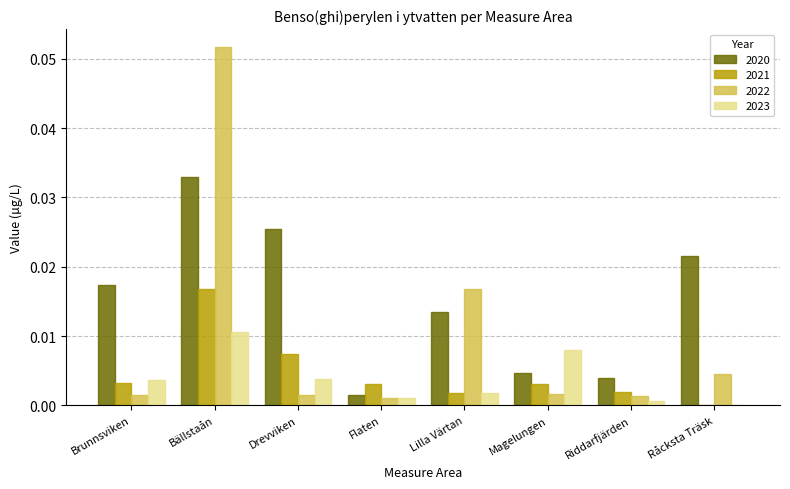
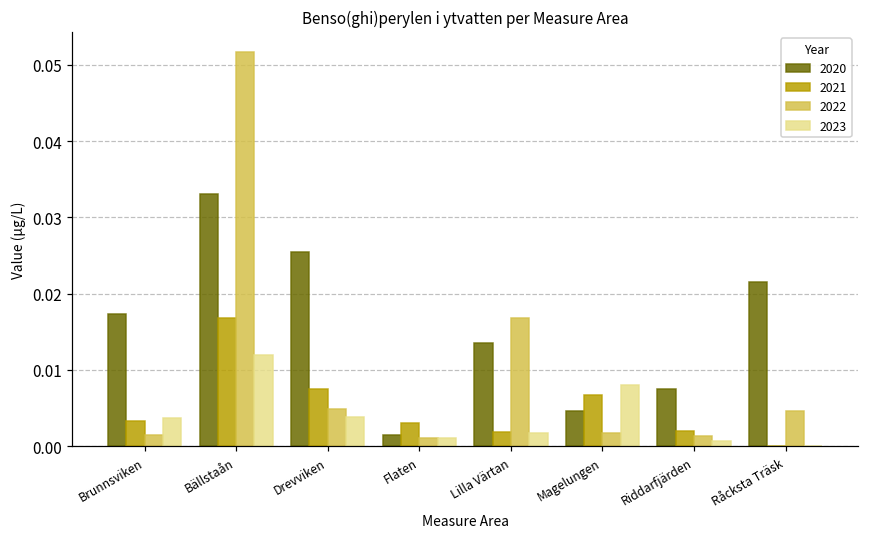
  {
    "2020": {
      "Brunnsviken": 0.017,
      "Bällstaån": 0.033,
      "Drevviken": 0.026,
      "Flaten": 0.002,
      "Lilla Värtan": 0.014,
      "Magelungen": 0.005,
-     "Riddarfjärden": 0.004,
+     "Riddarfjärden": 0.008,
      "Råcksta Träsk": 0.022
    },
    "2021": {
      "Brunnsviken": 0.003,
      "Bällstaån": 0.017,
      "Drevviken": 0.007,
      "Flaten": 0.003,
      "Lilla Värtan": 0.002,
-     "Magelungen": 0.003,
+     "Magelungen": 0.007,
      "Riddarfjärden": 0.002,
      "Råcksta Träsk": 0.000
    },
    "2022": {
      "Brunnsviken": 0.002,
      "Bällstaån": 0.052,
-     "Drevviken": 0.002,
+     "Drevviken": 0.005,
      "Flaten": 0.001,
      "Lilla Värtan": 0.017,
      "Magelungen": 0.002,
      "Riddarfjärden": 0.001,
      "Råcksta Träsk": 0.005
    },
    "2023": {
      "Brunnsviken": 0.004,
-     "Bällstaån": 0.011,
+     "Bällstaån": 0.012,
      "Drevviken": 0.004,
      "Flaten": 0.001,
      "Lilla Värtan": 0.002,
      "Magelungen": 0.008,
      "Riddarfjärden": 0.001,
      "Råcksta Träsk": 0.000
    }
  }
